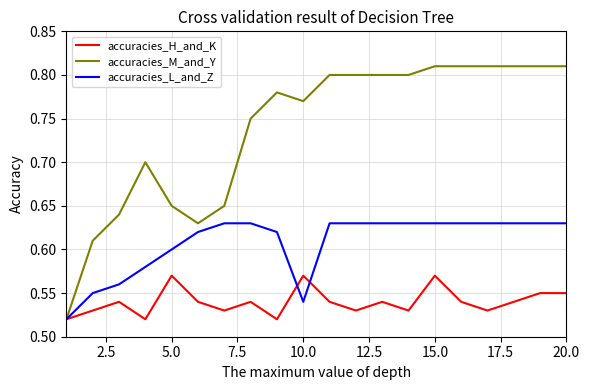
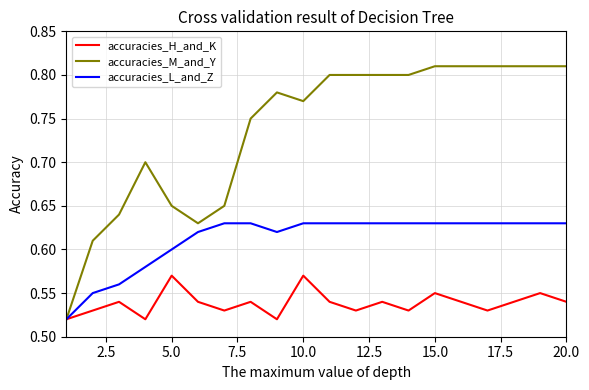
  {
    "accuracies_H_and_K": {
      "5.0": 0.57,
      "10.0": 0.57,
-     "15.0": 0.57,
-     "20.0": 0.55
+     "15.0": 0.55,
+     "20.0": 0.54
    },
    "accuracies_M_and_Y": {
      "5.0": 0.65,
      "10.0": 0.77,
      "15.0": 0.81,
      "20.0": 0.81
    },
    "accuracies_L_and_Z": {
      "5.0": 0.60,
-     "10.0": 0.54,
+     "10.0": 0.63,
      "15.0": 0.63,
      "20.0": 0.63
    }
  }
